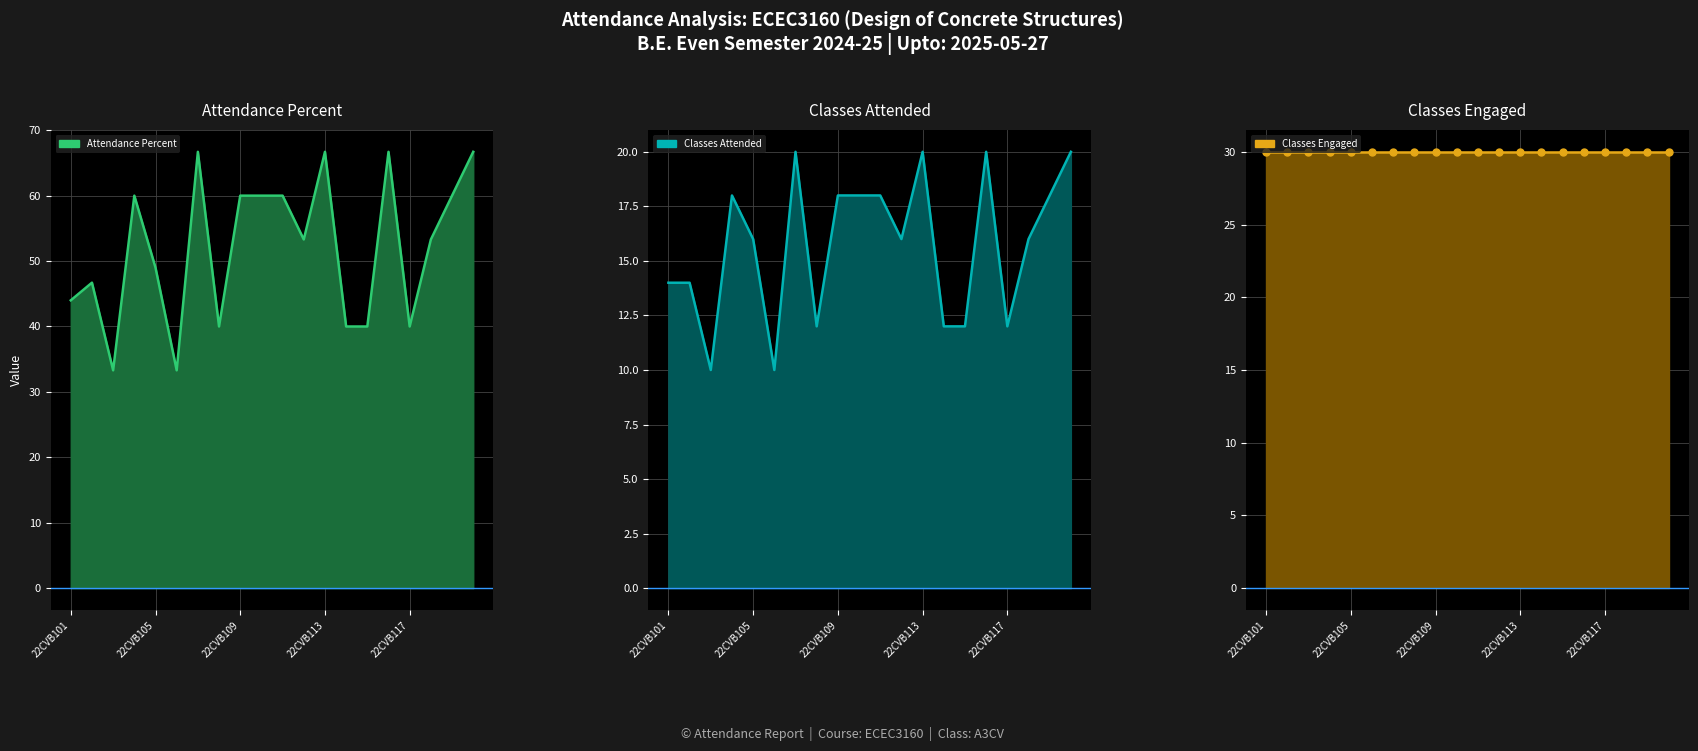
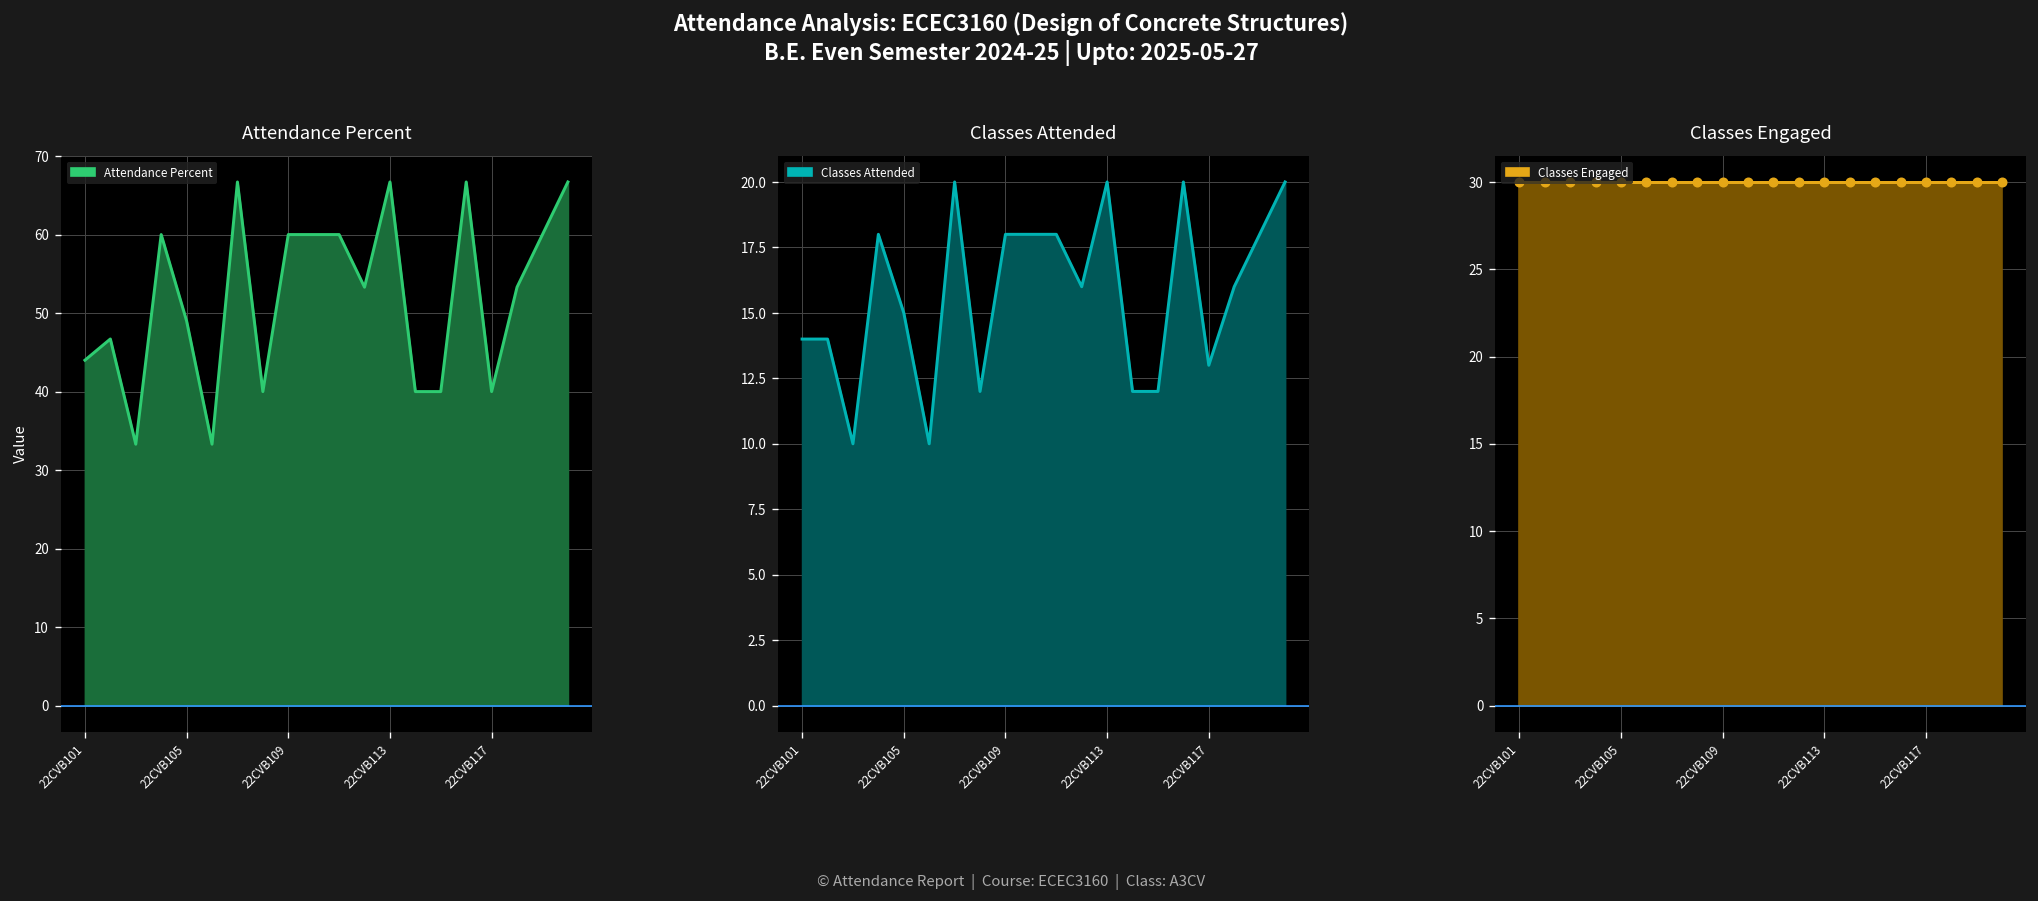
  {
    "Attendance Percent": {
      "22CVB101": 44,
      "22CVB105": 49,
      "22CVB109": 60,
      "22CVB113": 67,
      "22CVB117": 40
    },
    "Classes Attended": {
      "22CVB101": 14,
-     "22CVB105": 16,
+     "22CVB105": 15,
      "22CVB109": 18,
      "22CVB113": 20,
-     "22CVB117": 12
+     "22CVB117": 13
    },
    "Classes Engaged": {
      "22CVB109": 30.0,
      "22CVB113": 30.0,
      "22CVB117": 30.0
    }
  }
